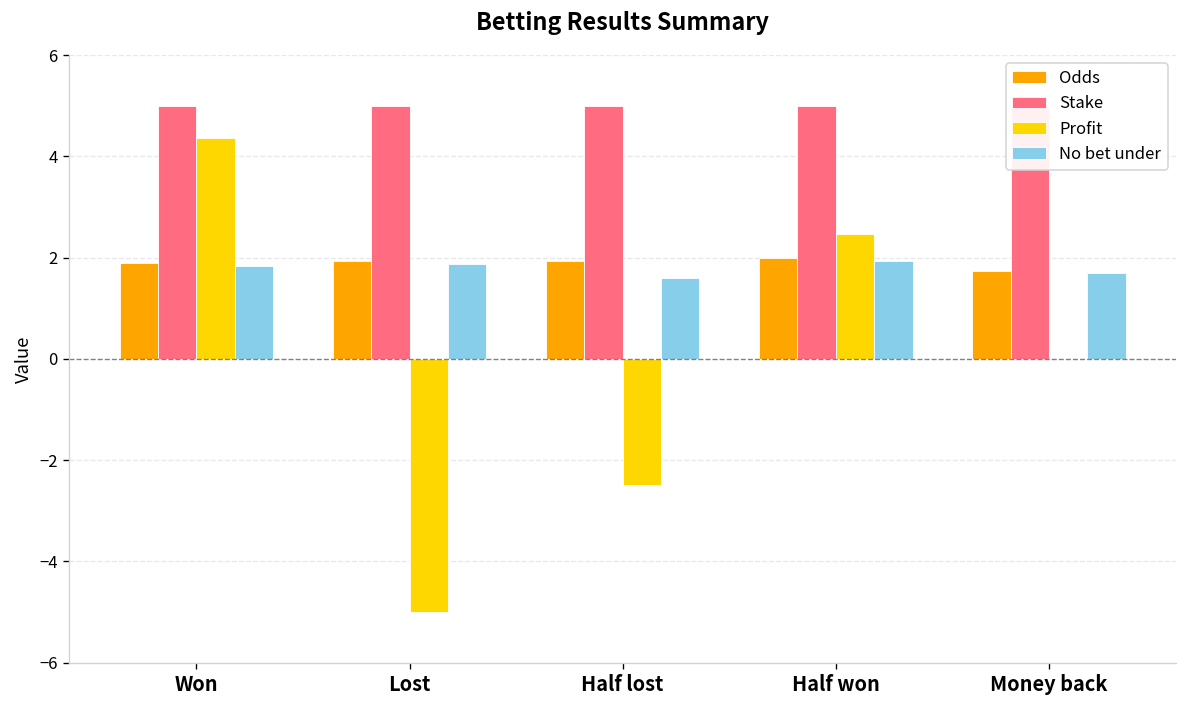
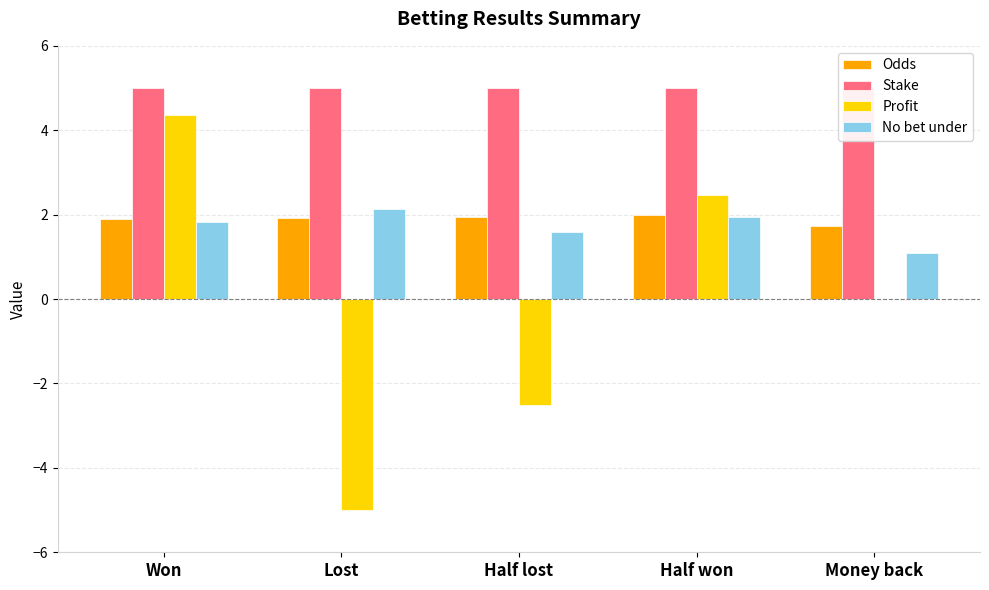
  {
    "Stake": {
      "Won": 5.0,
      "Lost": 5.0,
      "Half lost": 5.0,
      "Half won": 5.0
    },
    "No bet under": {
      "Won": 1.8,
-     "Lost": 1.9,
+     "Lost": 2.1,
      "Half lost": 1.6,
      "Half won": 1.9,
-     "Money back": 1.7
+     "Money back": 1.1
    }
  }
